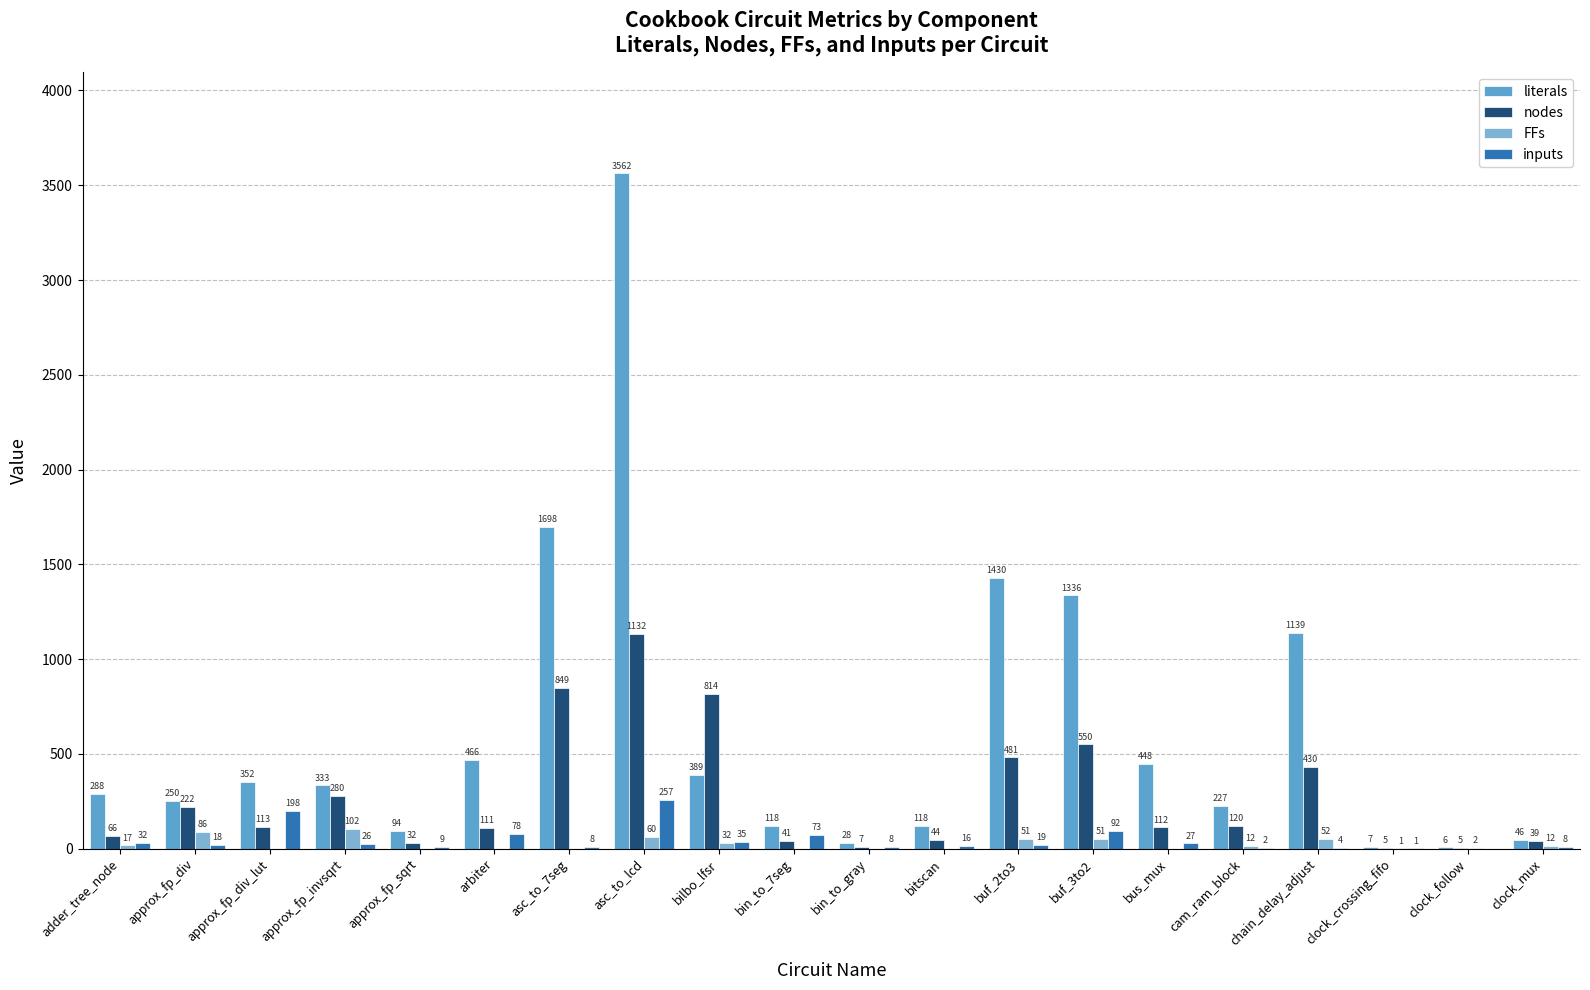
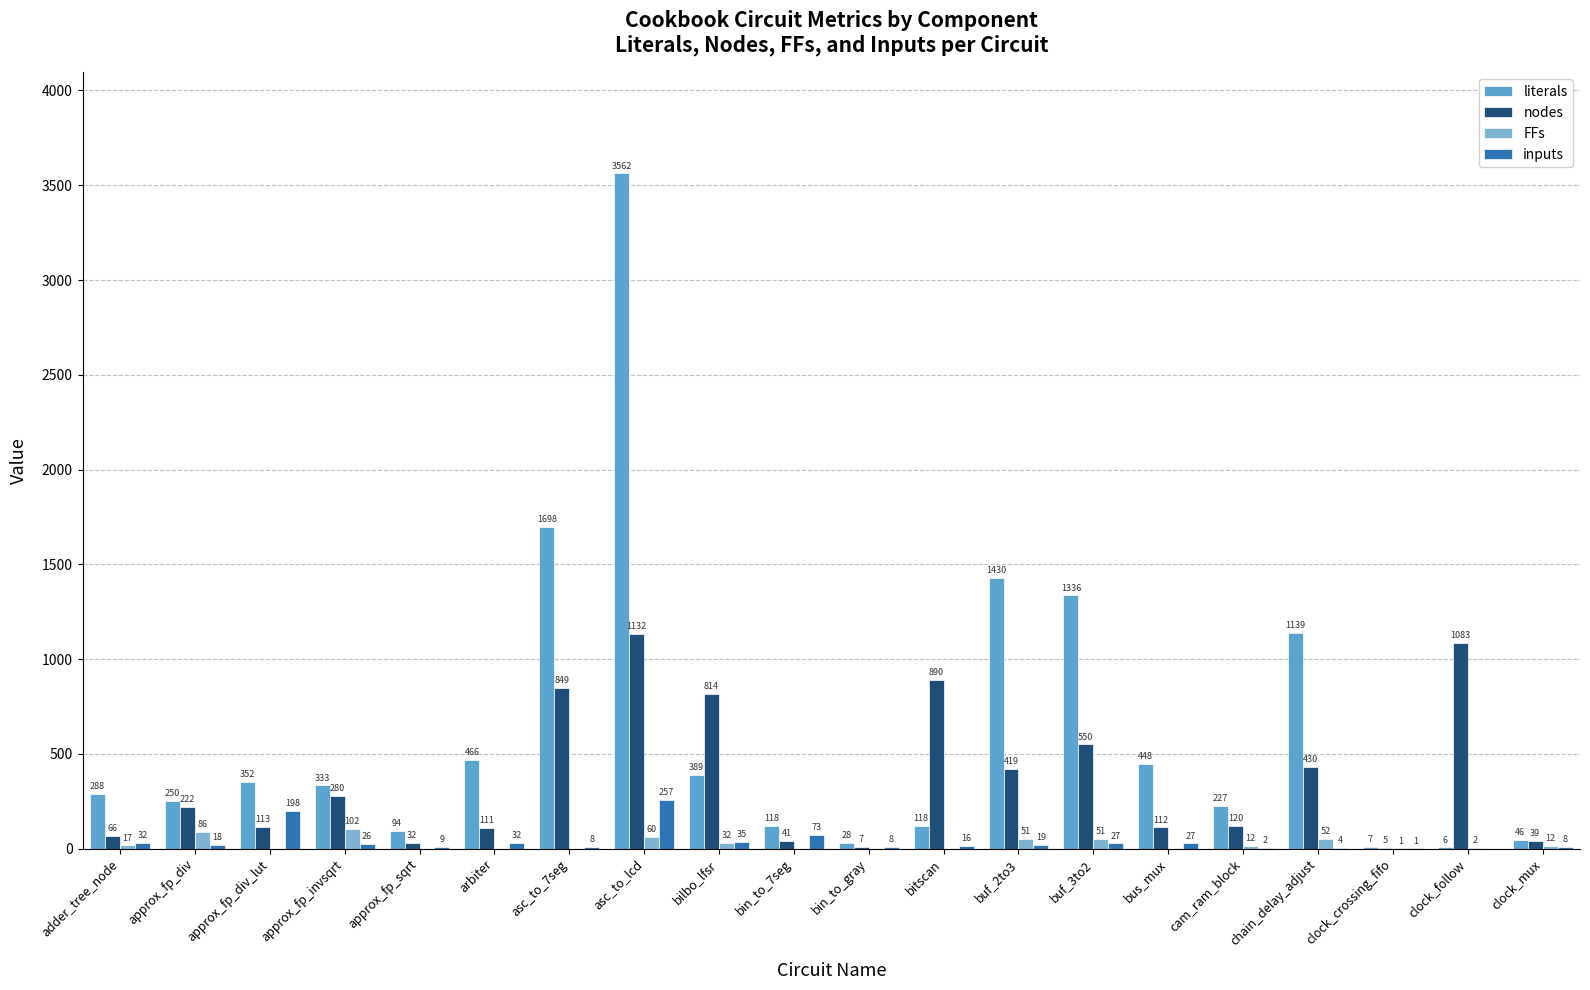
  {
    "nodes": {
      "adder_tree_node": 66,
      "approx_fp_div": 222,
      "approx_fp_div_lut": 113,
      "approx_fp_invsqrt": 280,
      "approx_fp_sqrt": 32,
      "arbiter": 111,
      "asc_to_7seg": 849,
      "asc_to_lcd": 1132,
      "bilbo_lfsr": 814,
      "bin_to_7seg": 41,
      "bin_to_gray": 7,
-     "bitscan": 44,
-     "buf_2to3": 481,
+     "bitscan": 890,
+     "buf_2to3": 419,
      "buf_3to2": 550,
      "bus_mux": 112,
      "cam_ram_block": 120,
      "chain_delay_adjust": 430,
      "clock_crossing_fifo": 5,
-     "clock_follow": 5,
+     "clock_follow": 1083,
      "clock_mux": 39
    },
    "inputs": {
      "adder_tree_node": 32,
      "approx_fp_div": 18,
      "approx_fp_div_lut": 198,
      "approx_fp_invsqrt": 26,
      "approx_fp_sqrt": 9,
-     "arbiter": 78,
+     "arbiter": 32,
      "asc_to_7seg": 8,
      "asc_to_lcd": 257,
      "bilbo_lfsr": 35,
      "bin_to_7seg": 73,
      "bin_to_gray": 8,
      "bitscan": 16,
      "buf_2to3": 19,
-     "buf_3to2": 92,
+     "buf_3to2": 27,
      "bus_mux": 27,
      "cam_ram_block": 2,
      "chain_delay_adjust": 4,
      "clock_crossing_fifo": 1,
      "clock_mux": 8
    }
  }
